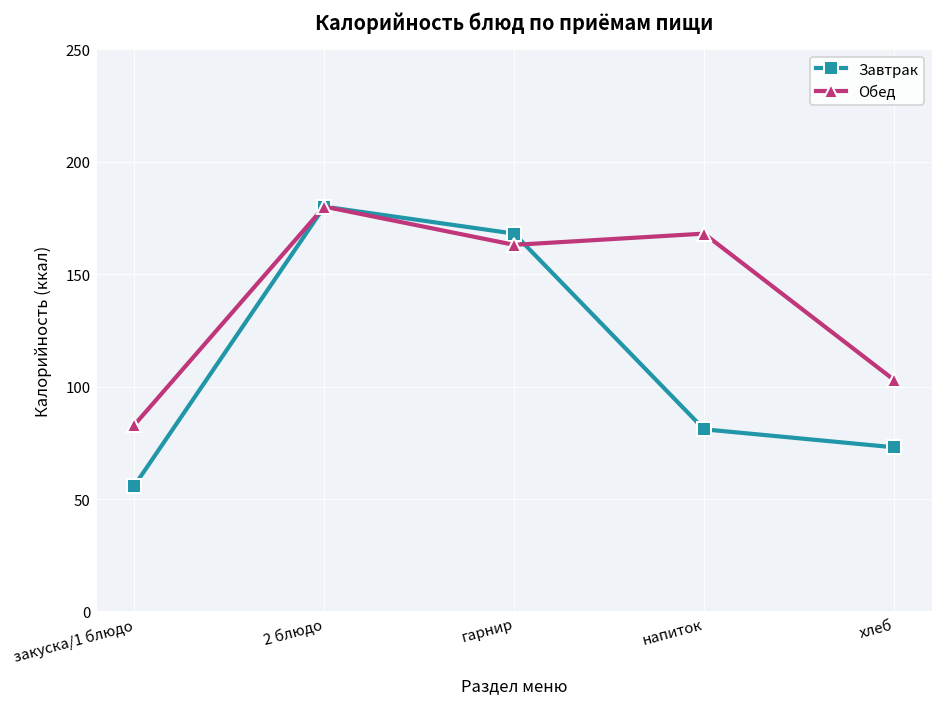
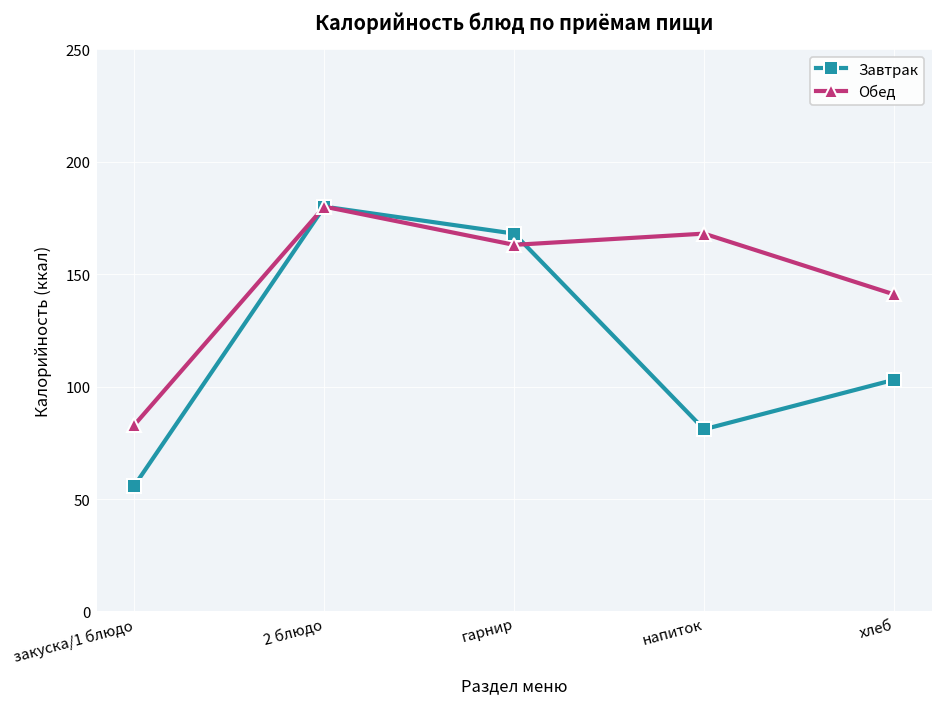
  {
    "Завтрак": {
      "закуска/1 блюдо": 56,
      "гарнир": 168,
      "напиток": 81,
-     "хлеб": 73
+     "хлеб": 103
    },
    "Обед": {
      "закуска/1 блюдо": 83,
      "гарнир": 163,
      "напиток": 168,
-     "хлеб": 103
+     "хлеб": 141
    }
  }
